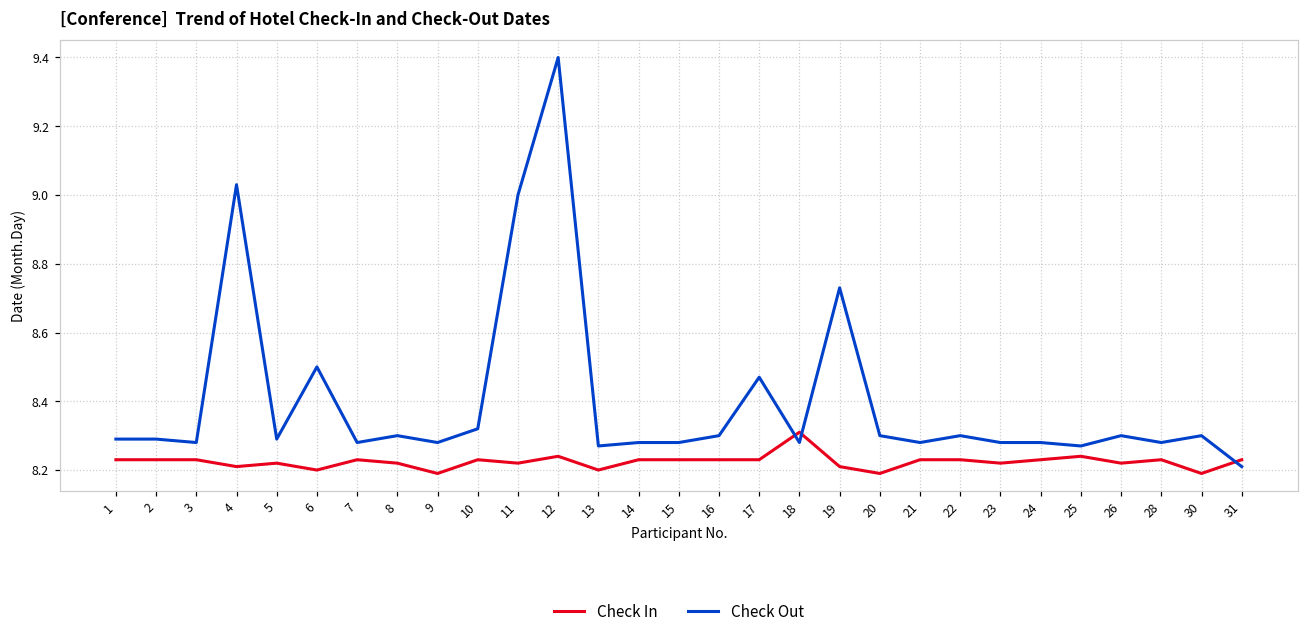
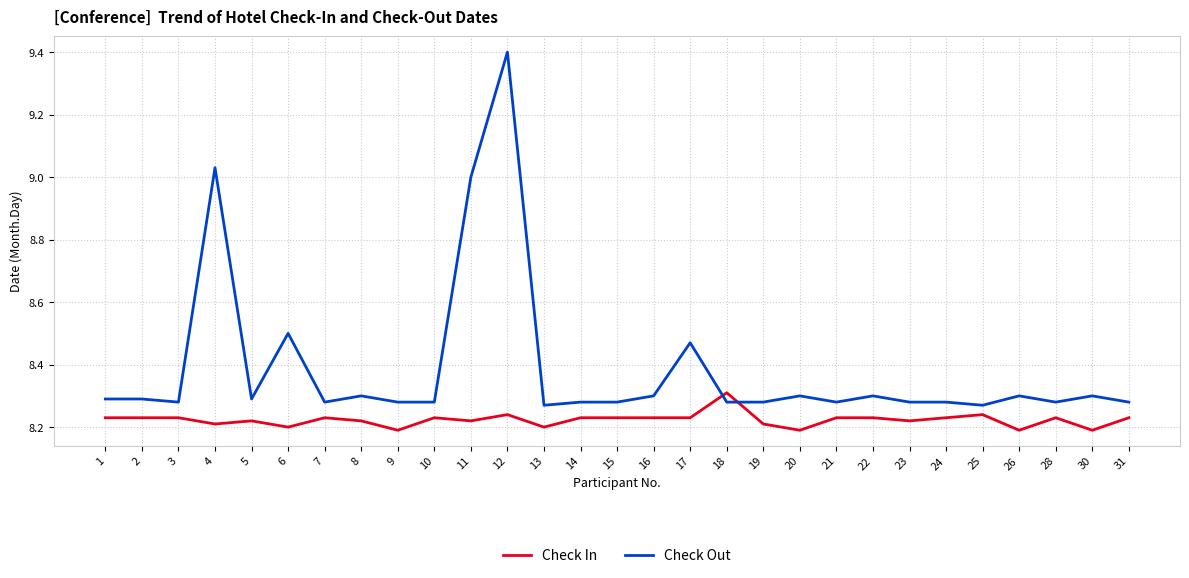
  {
    "Check In": {
      "1": 8.23,
      "2": 8.23,
      "3": 8.23,
      "4": 8.21,
      "5": 8.22,
      "6": 8.20,
      "7": 8.23,
      "8": 8.22,
      "9": 8.19,
      "10": 8.23,
      "11": 8.22,
      "12": 8.24,
      "13": 8.20,
      "14": 8.23,
      "15": 8.23,
      "16": 8.23,
      "17": 8.23,
      "18": 8.31,
      "19": 8.21,
      "20": 8.19,
      "21": 8.23,
      "22": 8.23,
      "23": 8.22,
      "24": 8.23,
      "25": 8.24,
-     "26": 8.22,
+     "26": 8.19,
      "28": 8.23,
      "30": 8.19,
      "31": 8.23
    },
    "Check Out": {
      "1": 8.29,
      "2": 8.29,
      "3": 8.28,
      "4": 9.03,
      "5": 8.29,
      "6": 8.50,
      "7": 8.28,
      "8": 8.30,
      "9": 8.28,
-     "10": 8.32,
+     "10": 8.28,
      "11": 9.00,
      "12": 9.40,
      "13": 8.27,
      "14": 8.28,
      "15": 8.28,
      "16": 8.30,
      "17": 8.47,
      "18": 8.28,
-     "19": 8.73,
+     "19": 8.28,
      "20": 8.30,
      "21": 8.28,
      "22": 8.30,
      "23": 8.28,
      "24": 8.28,
      "25": 8.27,
      "26": 8.30,
      "28": 8.28,
      "30": 8.30,
-     "31": 8.21
+     "31": 8.28
    }
  }
